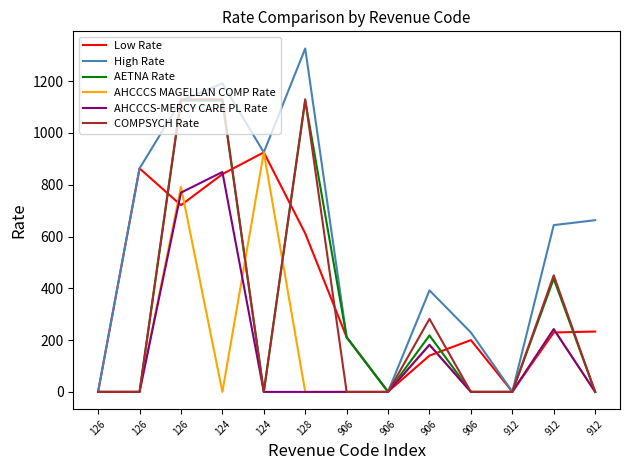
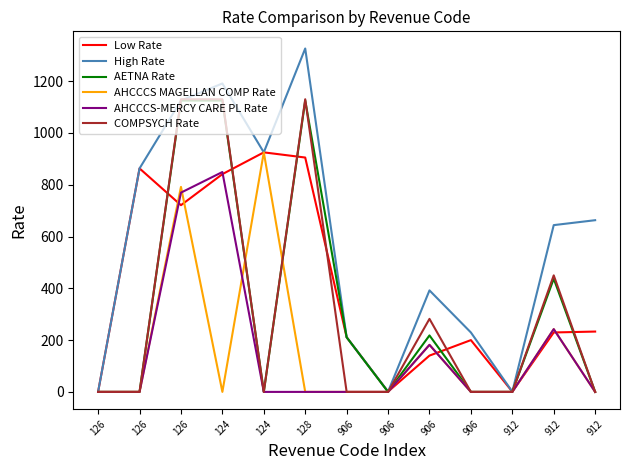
  {
    "Low Rate": {
-     "128": 610
+     "128": 910
    },
    "High Rate": {
      "128": 1330
    }
  }
